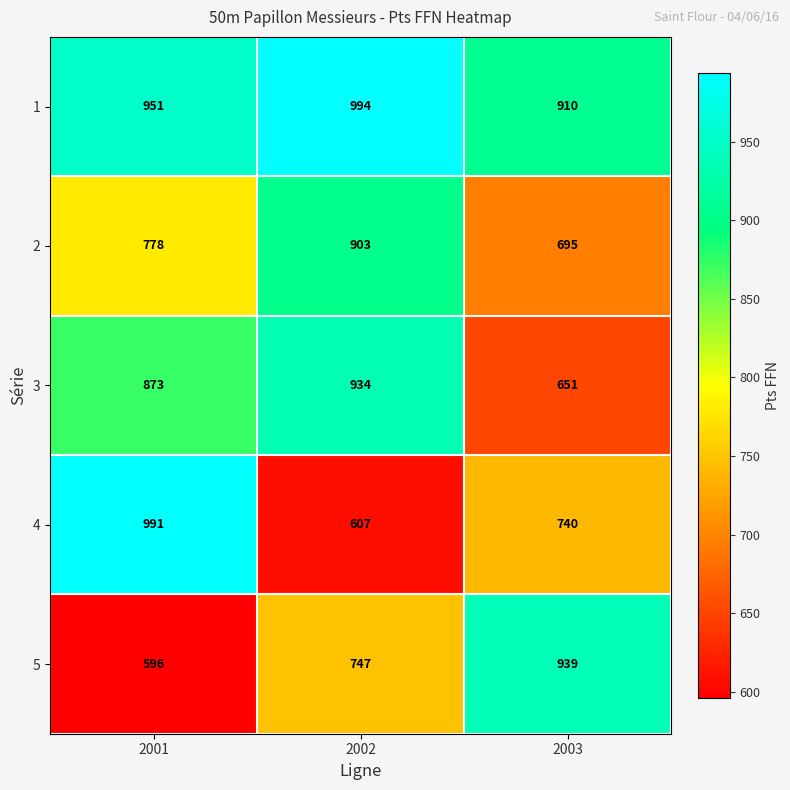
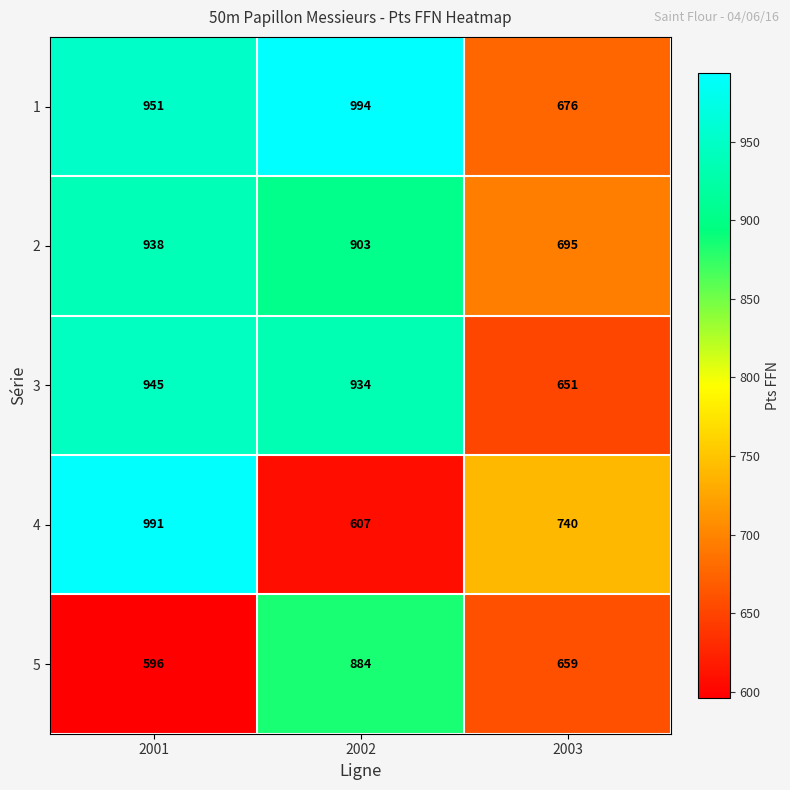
  {
    "1": {
      "2001": 951,
      "2002": 994,
-     "2003": 910
+     "2003": 676
    },
    "2": {
-     "2001": 778,
+     "2001": 938,
      "2002": 903,
      "2003": 695
    },
    "3": {
-     "2001": 873,
+     "2001": 945,
      "2002": 934,
      "2003": 651
    },
    "4": {
      "2001": 991,
      "2002": 607,
      "2003": 740
    },
    "5": {
      "2001": 596,
-     "2002": 747,
-     "2003": 939
+     "2002": 884,
+     "2003": 659
    }
  }
